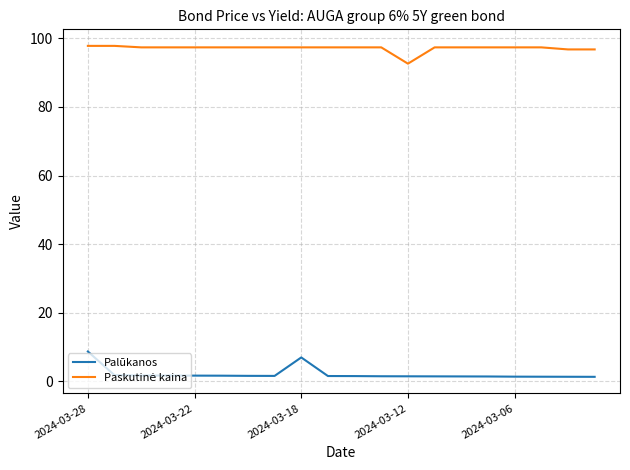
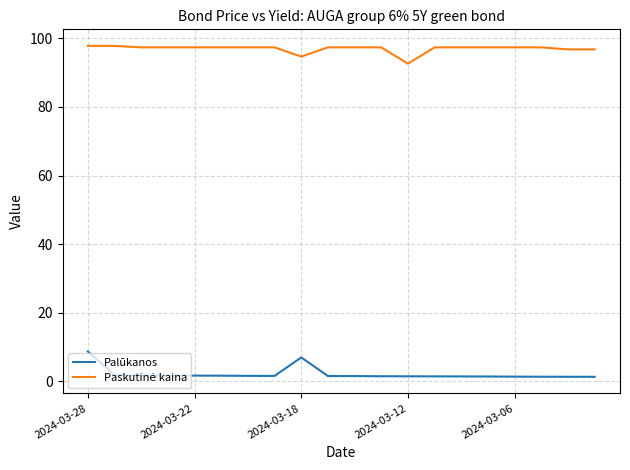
  {
    "Palūkanos": {
      "2024-03-28": 9,
      "2024-03-22": 2,
      "2024-03-18": 7,
      "2024-03-12": 1,
      "2024-03-06": 1
    },
    "Paskutinė kaina": {
      "2024-03-28": 98,
      "2024-03-22": 97,
-     "2024-03-18": 97,
+     "2024-03-18": 95,
      "2024-03-12": 93,
      "2024-03-06": 97
    }
  }
